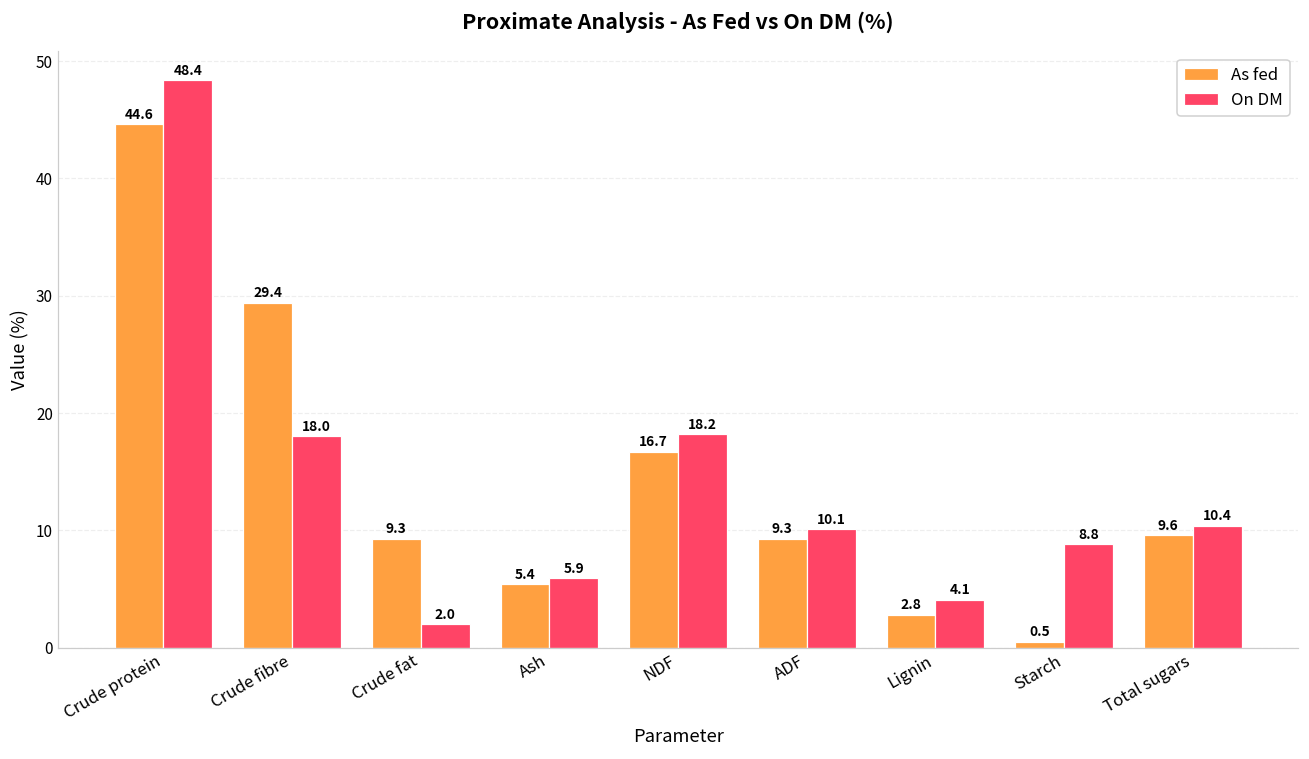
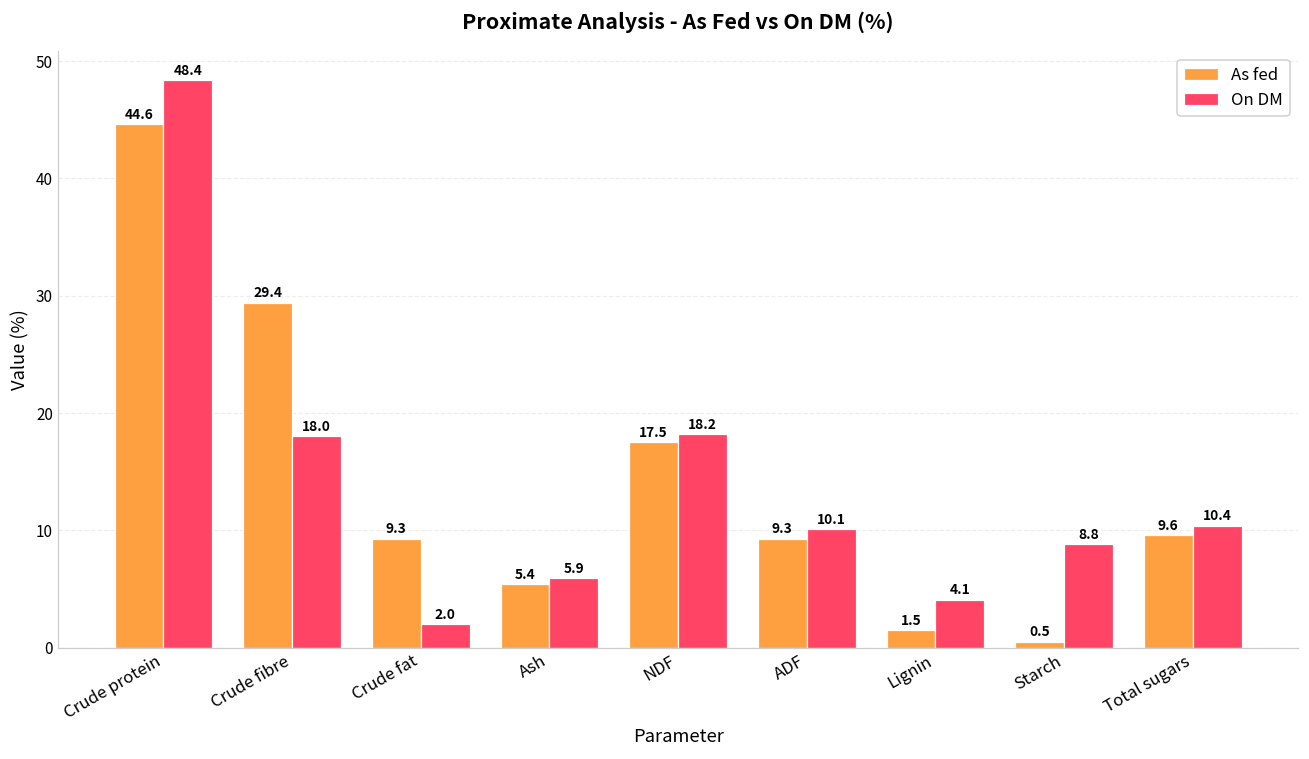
  {
    "As fed": {
      "Crude protein": 44.6,
      "Crude fibre": 29.4,
      "Crude fat": 9.3,
      "Ash": 5.4,
-     "NDF": 16.7,
+     "NDF": 17.5,
      "ADF": 9.3,
-     "Lignin": 2.8,
+     "Lignin": 1.5,
      "Starch": 0.5,
      "Total sugars": 9.6
    },
    "On DM": {
      "Crude protein": 48.4,
      "Crude fibre": 18.0,
      "Crude fat": 2.0,
      "Ash": 5.9,
      "NDF": 18.2,
      "ADF": 10.1,
      "Lignin": 4.1,
      "Starch": 8.8,
      "Total sugars": 10.4
    }
  }
